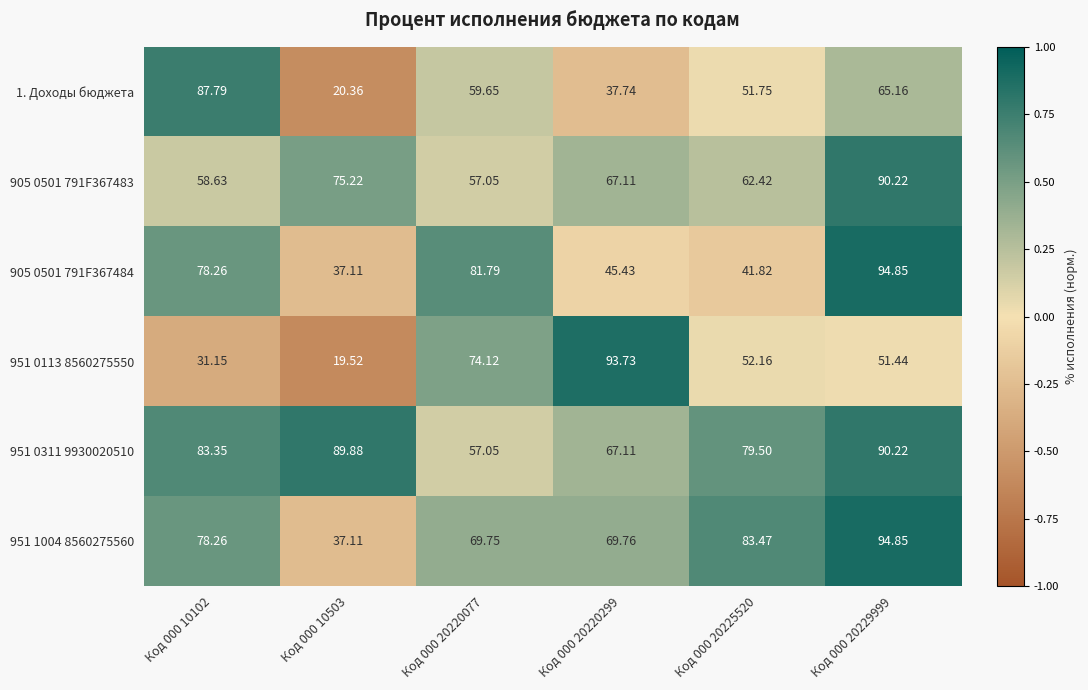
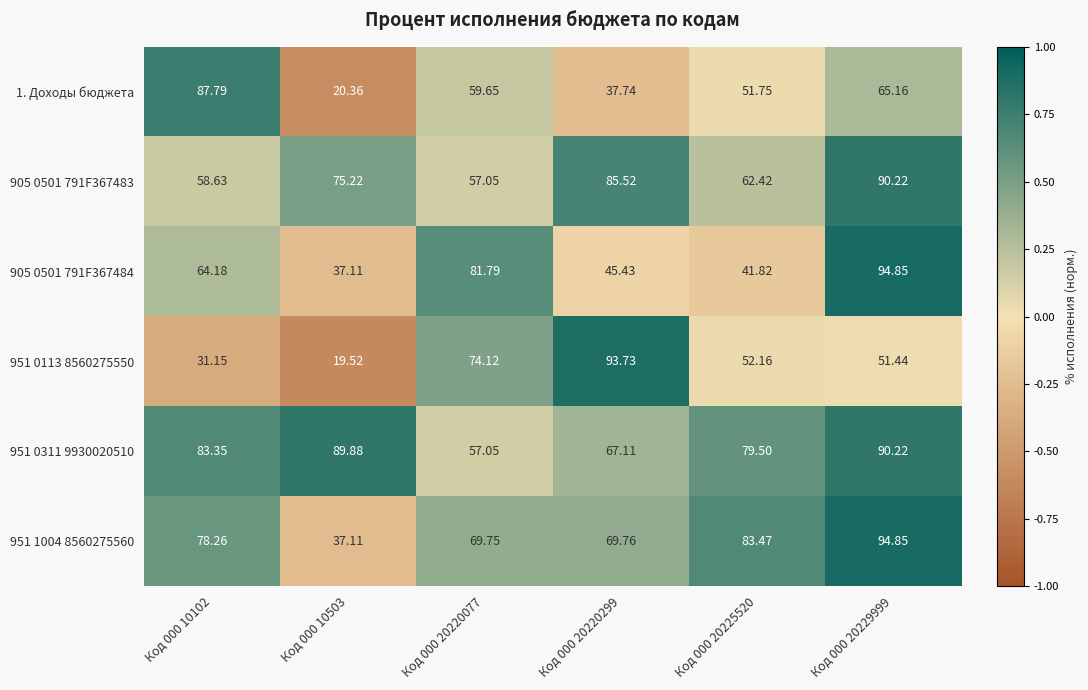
  {
    "1. Доходы бюджета": {
      "Код 000 10102": 87.79,
      "Код 000 10503": 20.36,
      "Код 000 20220077": 59.65,
      "Код 000 20220299": 37.74,
      "Код 000 20225520": 51.75,
      "Код 000 20229999": 65.16
    },
    "905 0501 791F367483": {
      "Код 000 10102": 58.63,
      "Код 000 10503": 75.22,
      "Код 000 20220077": 57.05,
-     "Код 000 20220299": 67.11,
+     "Код 000 20220299": 85.52,
      "Код 000 20225520": 62.42,
      "Код 000 20229999": 90.22
    },
    "905 0501 791F367484": {
-     "Код 000 10102": 78.26,
+     "Код 000 10102": 64.18,
      "Код 000 10503": 37.11,
      "Код 000 20220077": 81.79,
      "Код 000 20220299": 45.43,
      "Код 000 20225520": 41.82,
      "Код 000 20229999": 94.85
    },
    "951 0113 8560275550": {
      "Код 000 10102": 31.15,
      "Код 000 10503": 19.52,
      "Код 000 20220077": 74.12,
      "Код 000 20220299": 93.73,
      "Код 000 20225520": 52.16,
      "Код 000 20229999": 51.44
    },
    "951 0311 9930020510": {
      "Код 000 10102": 83.35,
      "Код 000 10503": 89.88,
      "Код 000 20220077": 57.05,
      "Код 000 20220299": 67.11,
      "Код 000 20225520": 79.50,
      "Код 000 20229999": 90.22
    },
    "951 1004 8560275560": {
      "Код 000 10102": 78.26,
      "Код 000 10503": 37.11,
      "Код 000 20220077": 69.75,
      "Код 000 20220299": 69.76,
      "Код 000 20225520": 83.47,
      "Код 000 20229999": 94.85
    }
  }
